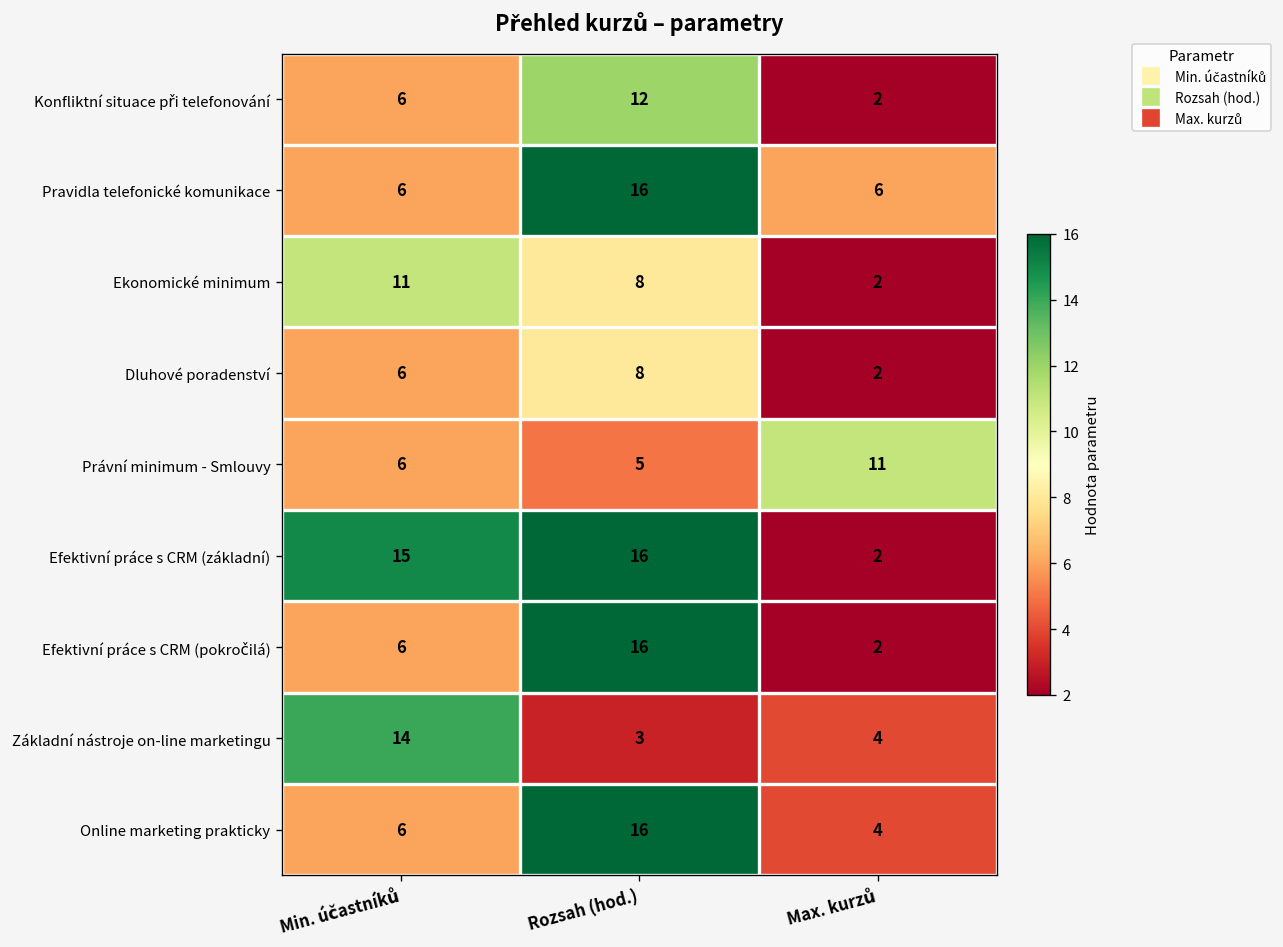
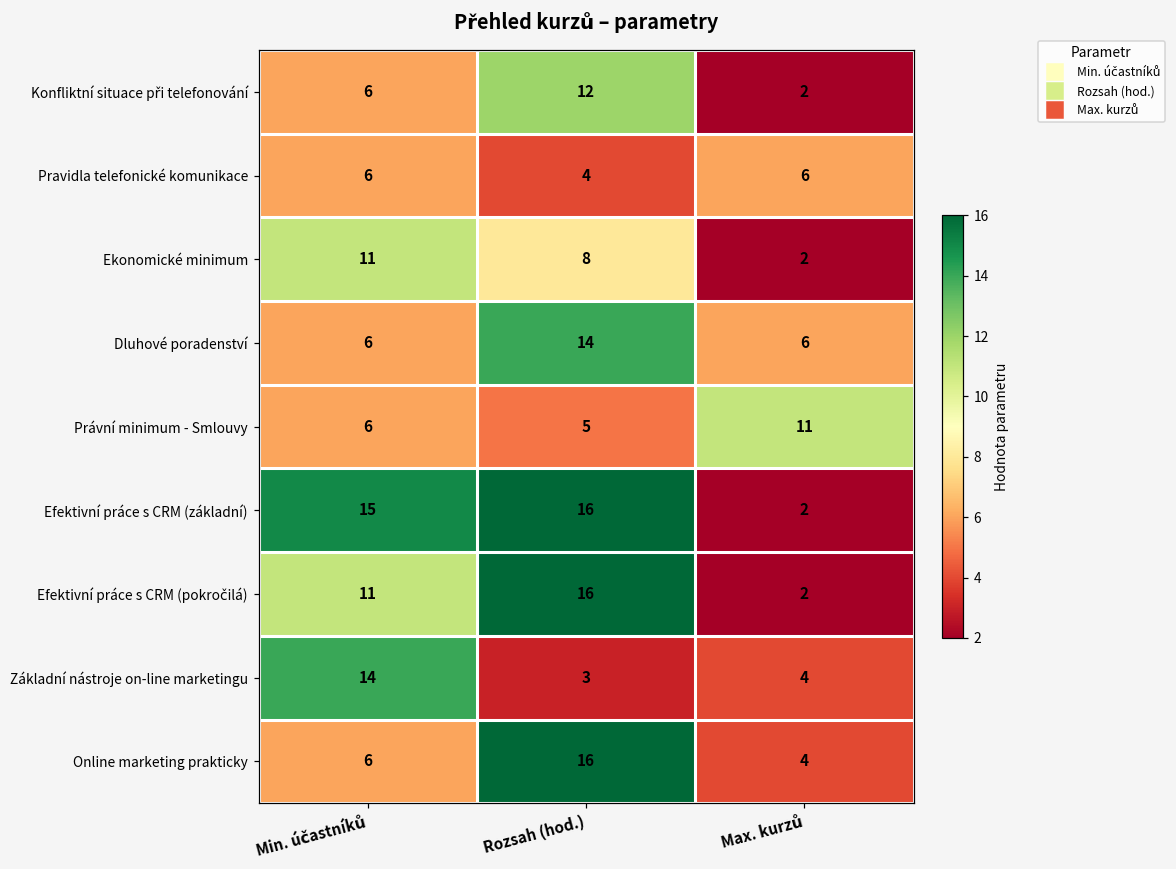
  {
    "Konfliktní situace při telefonování": {
      "Min. účastníků": 6,
      "Rozsah (hod.)": 12,
      "Max. kurzů": 2
    },
    "Pravidla telefonické komunikace": {
      "Min. účastníků": 6,
-     "Rozsah (hod.)": 16,
+     "Rozsah (hod.)": 4,
      "Max. kurzů": 6
    },
    "Ekonomické minimum": {
      "Min. účastníků": 11,
      "Rozsah (hod.)": 8,
      "Max. kurzů": 2
    },
    "Dluhové poradenství": {
      "Min. účastníků": 6,
-     "Rozsah (hod.)": 8,
-     "Max. kurzů": 2
+     "Rozsah (hod.)": 14,
+     "Max. kurzů": 6
    },
    "Právní minimum - Smlouvy": {
      "Min. účastníků": 6,
      "Rozsah (hod.)": 5,
      "Max. kurzů": 11
    },
    "Efektivní práce s CRM (základní)": {
      "Min. účastníků": 15,
      "Rozsah (hod.)": 16,
      "Max. kurzů": 2
    },
    "Efektivní práce s CRM (pokročilá)": {
-     "Min. účastníků": 6,
+     "Min. účastníků": 11,
      "Rozsah (hod.)": 16,
      "Max. kurzů": 2
    },
    "Základní nástroje on-line marketingu": {
      "Min. účastníků": 14,
      "Rozsah (hod.)": 3,
      "Max. kurzů": 4
    },
    "Online marketing prakticky": {
      "Min. účastníků": 6,
      "Rozsah (hod.)": 16,
      "Max. kurzů": 4
    }
  }
